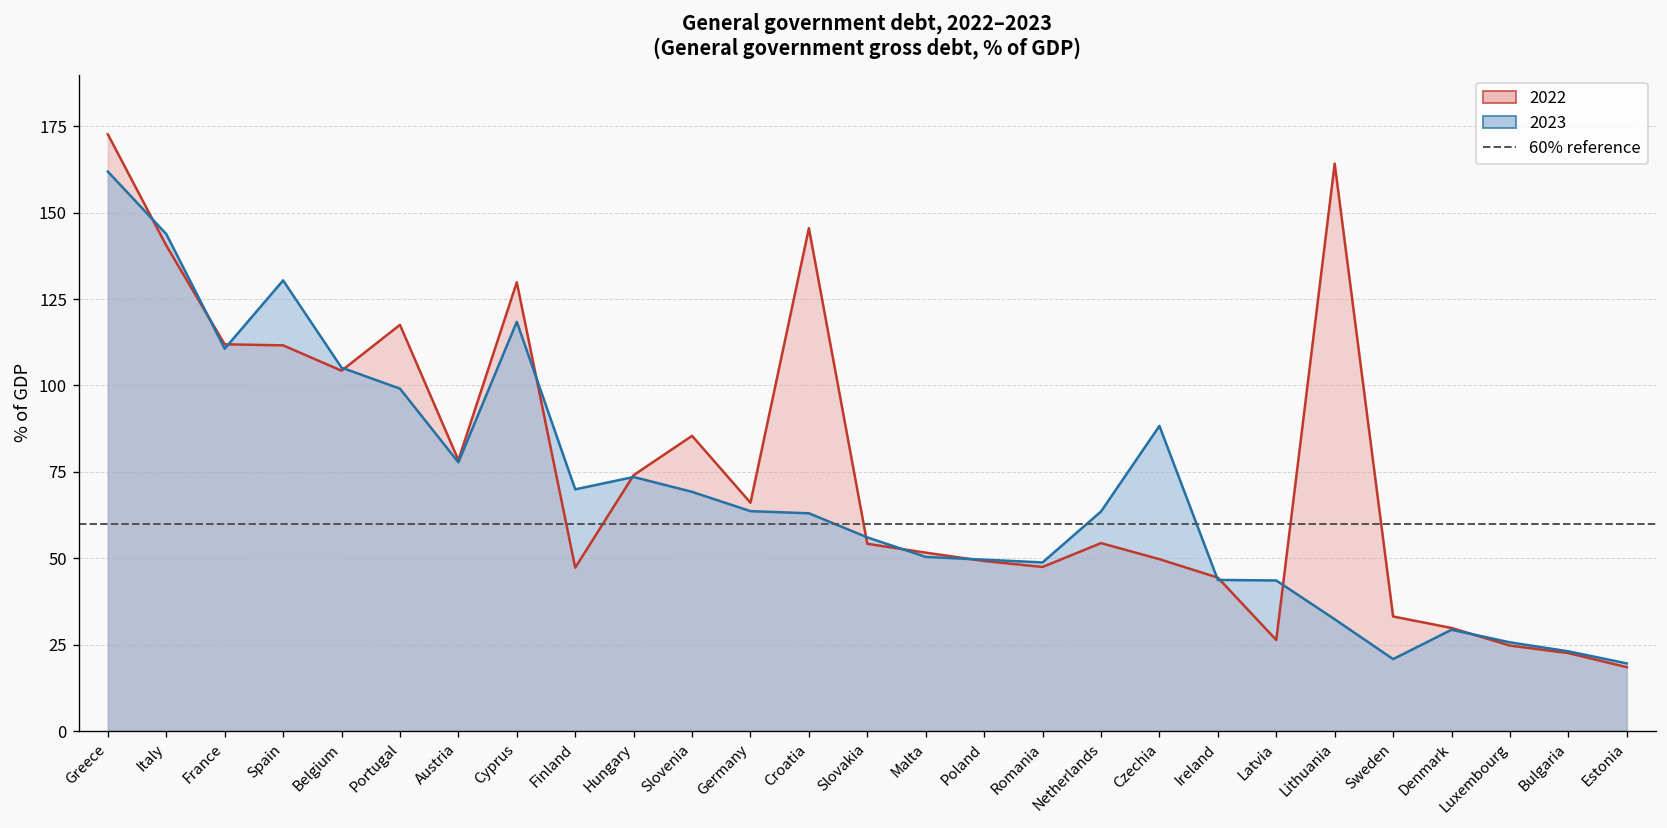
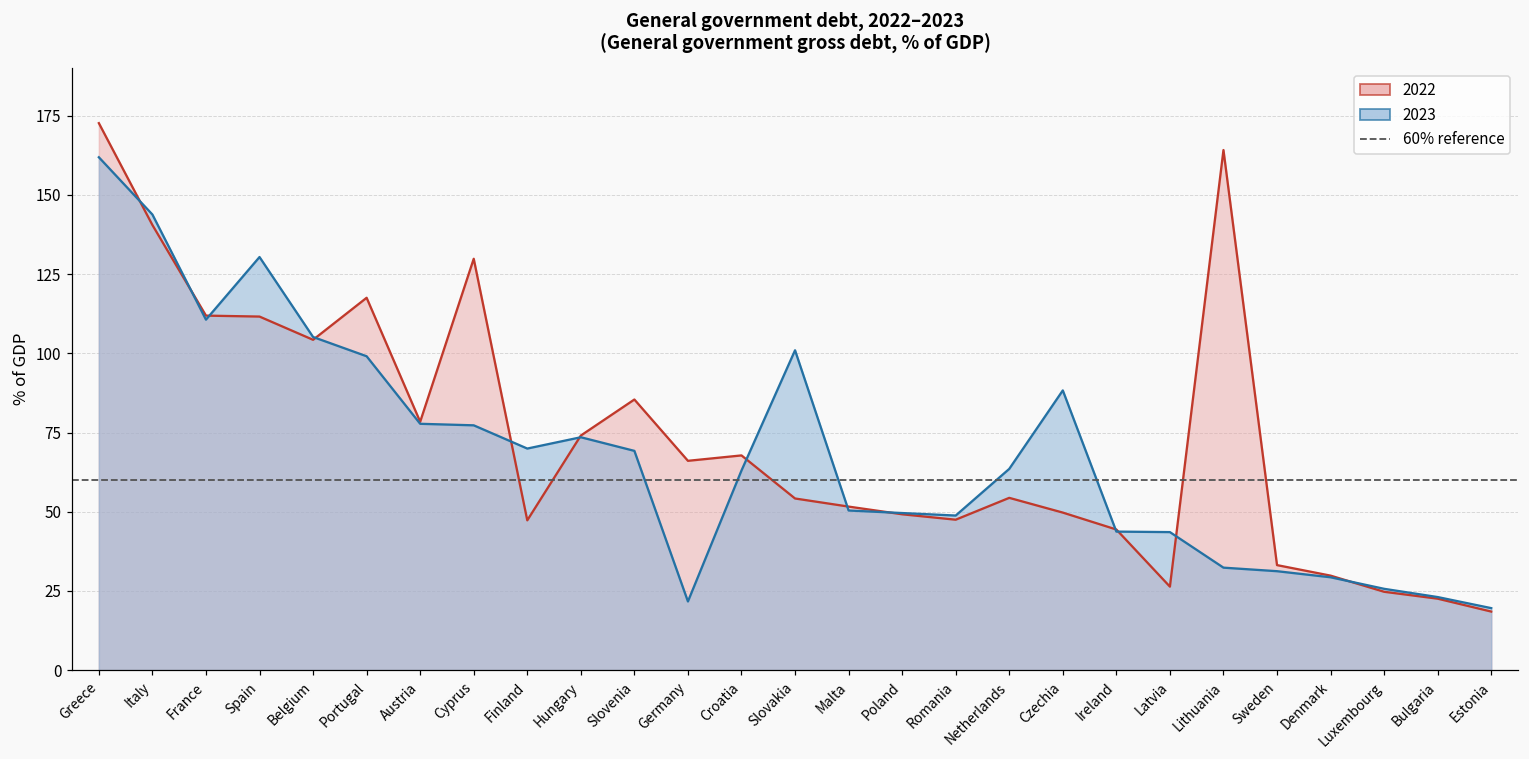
  {
    "2022": {
      "Greece": 173,
      "Italy": 141,
      "France": 112,
      "Spain": 112,
      "Portugal": 118,
      "Cyprus": 130,
      "Finland": 47,
      "Slovenia": 85,
      "Germany": 66,
-     "Croatia": 146,
+     "Croatia": 68,
      "Slovakia": 54,
      "Malta": 52,
      "Romania": 47,
      "Netherlands": 54,
      "Czechia": 50,
      "Latvia": 26,
      "Lithuania": 164,
      "Sweden": 33,
      "Luxembourg": 25,
      "Estonia": 18
    },
    "2023": {
      "Greece": 162,
      "Italy": 144,
      "France": 111,
      "Spain": 130,
      "Portugal": 99,
-     "Cyprus": 118,
+     "Cyprus": 77,
      "Finland": 70,
      "Slovenia": 69,
-     "Germany": 64,
+     "Germany": 22,
      "Croatia": 63,
-     "Slovakia": 56,
+     "Slovakia": 101,
      "Malta": 50,
      "Romania": 49,
      "Netherlands": 64,
      "Czechia": 88,
      "Latvia": 44,
      "Lithuania": 32,
-     "Sweden": 21,
+     "Sweden": 31,
      "Luxembourg": 26,
      "Estonia": 20
    }
  }
